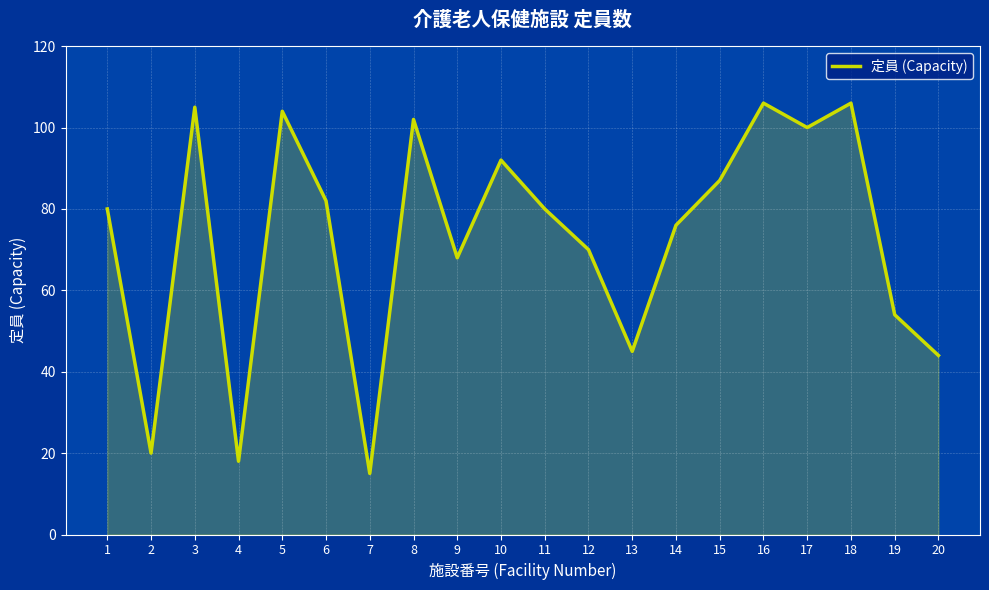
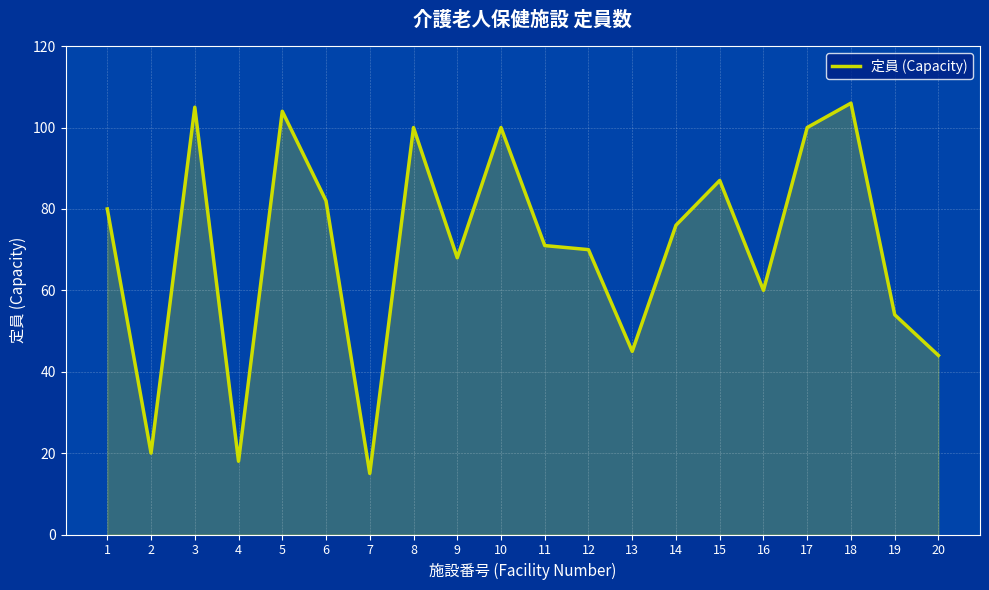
  {
    "1": 80,
    "2": 20,
    "3": 105,
    "4": 18,
    "5": 104,
    "6": 82,
    "7": 15,
-   "8": 102,
+   "8": 100,
    "9": 68,
-   "10": 92,
-   "11": 80,
+   "10": 100,
+   "11": 71,
    "12": 70,
    "13": 45,
    "14": 76,
    "15": 87,
-   "16": 106,
+   "16": 60,
    "17": 100,
    "18": 106,
    "19": 54,
    "20": 44
  }
